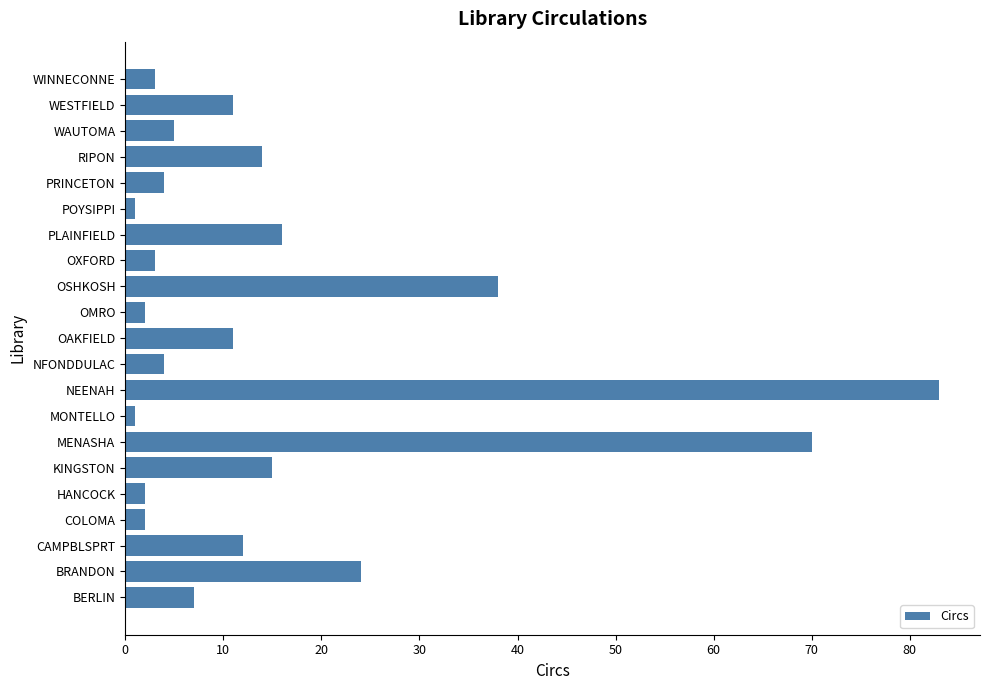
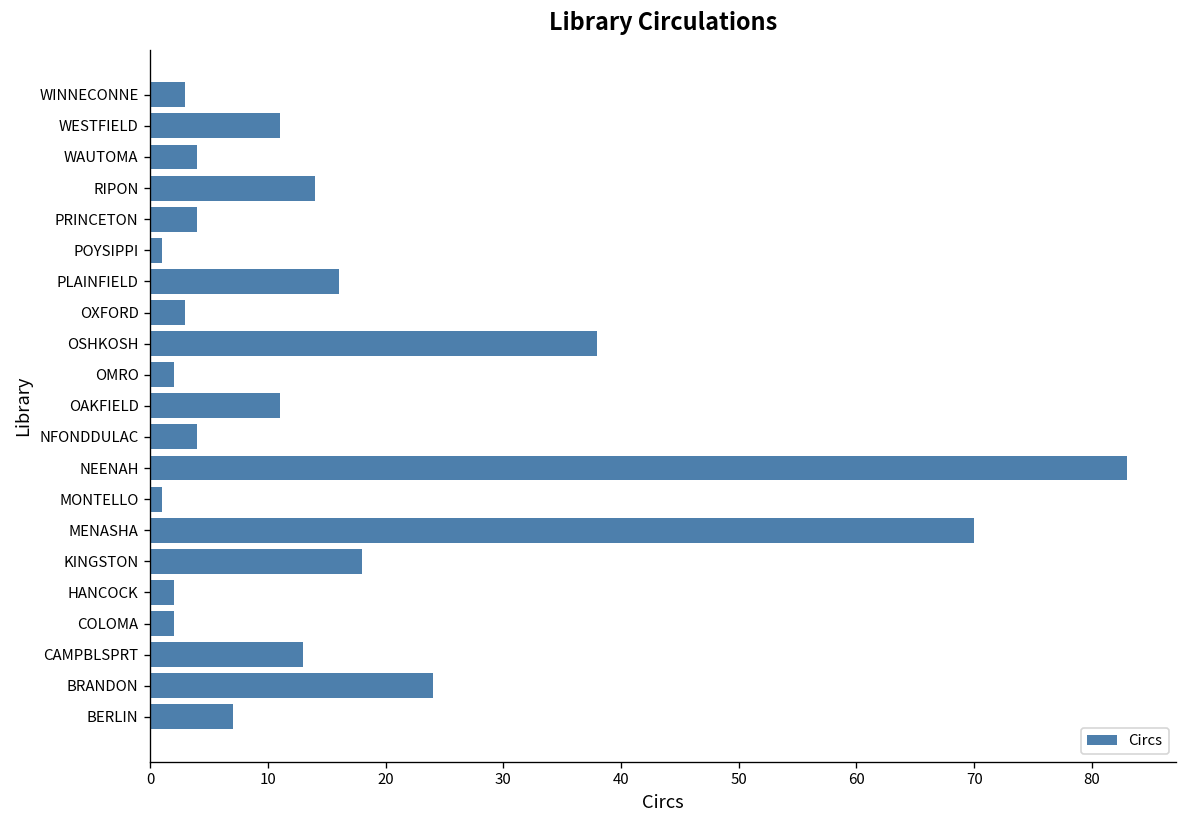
  {
    "WINNECONNE": 3,
    "WESTFIELD": 11,
-   "WAUTOMA": 5,
+   "WAUTOMA": 4,
    "RIPON": 14,
    "PRINCETON": 4,
    "POYSIPPI": 1,
    "PLAINFIELD": 16,
    "OXFORD": 3,
    "OSHKOSH": 38,
    "OMRO": 2,
    "OAKFIELD": 11,
    "NFONDDULAC": 4,
    "NEENAH": 83,
    "MONTELLO": 1,
    "MENASHA": 70,
-   "KINGSTON": 15,
+   "KINGSTON": 18,
    "HANCOCK": 2,
    "COLOMA": 2,
-   "CAMPBLSPRT": 12,
+   "CAMPBLSPRT": 13,
    "BRANDON": 24,
    "BERLIN": 7
  }
